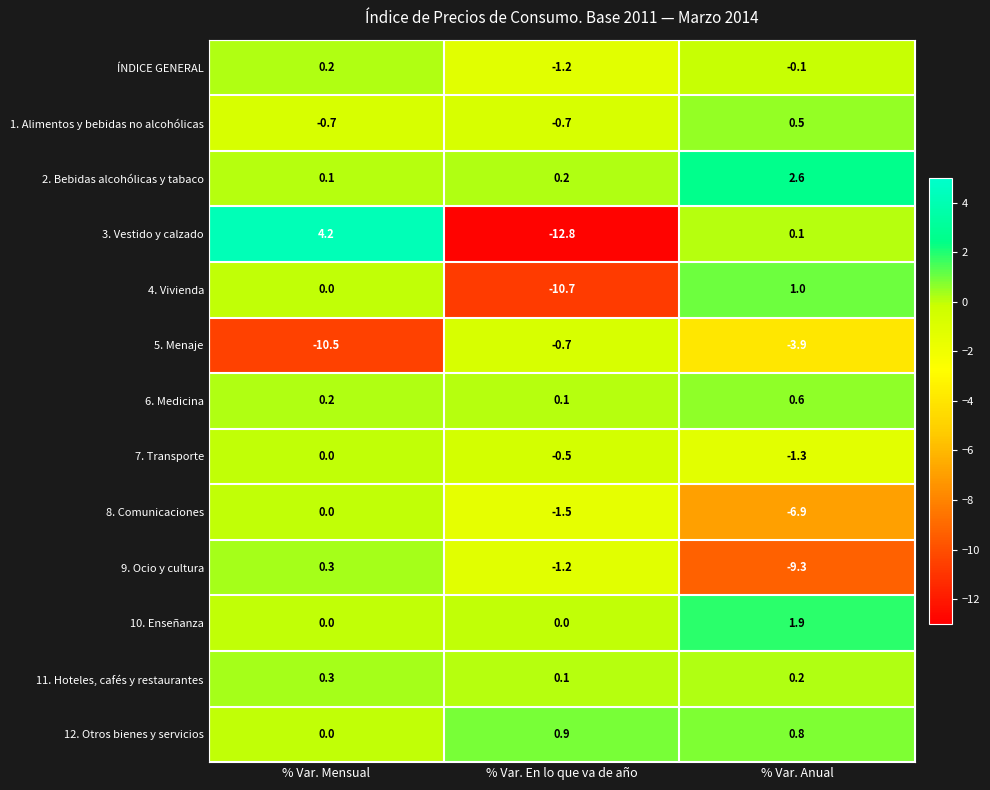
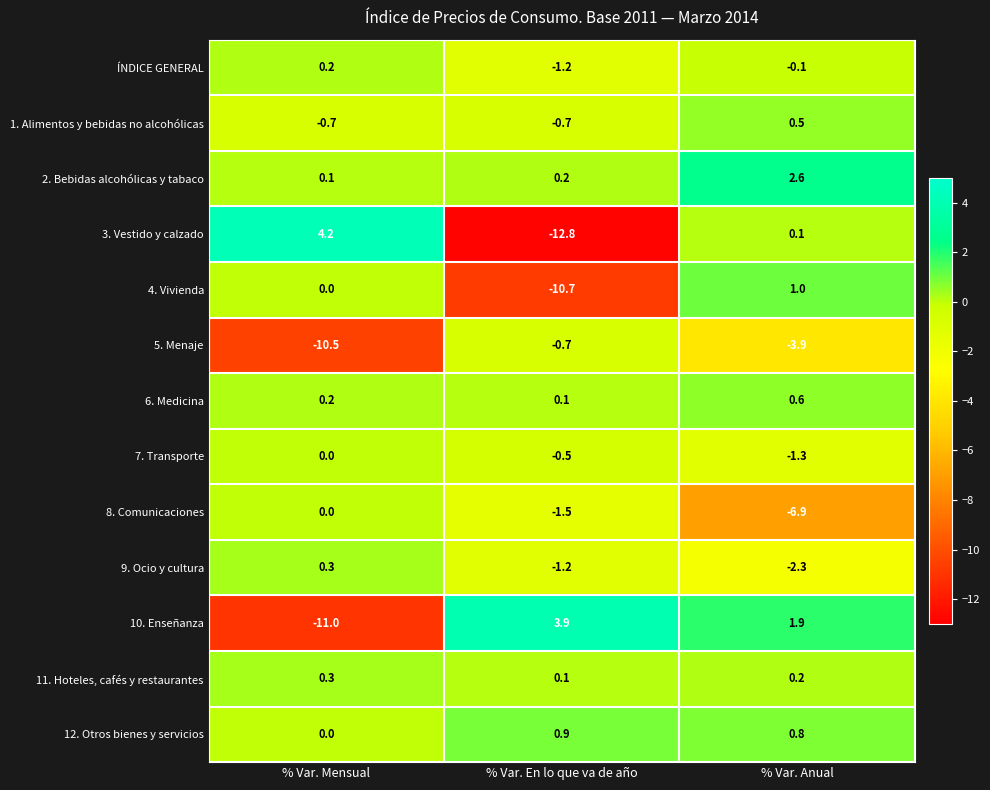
  {
    "ÍNDICE GENERAL": {
      "% Var. Mensual": 0.2,
      "% Var. En lo que va de año": -1.2,
      "% Var. Anual": -0.1
    },
    "1. Alimentos y bebidas no alcohólicas": {
      "% Var. Mensual": -0.7,
      "% Var. En lo que va de año": -0.7,
      "% Var. Anual": 0.5
    },
    "2. Bebidas alcohólicas y tabaco": {
      "% Var. Mensual": 0.1,
      "% Var. En lo que va de año": 0.2,
      "% Var. Anual": 2.6
    },
    "3. Vestido y calzado": {
      "% Var. Mensual": 4.2,
      "% Var. En lo que va de año": -12.8,
      "% Var. Anual": 0.1
    },
    "4. Vivienda": {
      "% Var. Mensual": 0.0,
      "% Var. En lo que va de año": -10.7,
      "% Var. Anual": 1.0
    },
    "5. Menaje": {
      "% Var. Mensual": -10.5,
      "% Var. En lo que va de año": -0.7,
      "% Var. Anual": -3.9
    },
    "6. Medicina": {
      "% Var. Mensual": 0.2,
      "% Var. En lo que va de año": 0.1,
      "% Var. Anual": 0.6
    },
    "7. Transporte": {
      "% Var. Mensual": 0.0,
      "% Var. En lo que va de año": -0.5,
      "% Var. Anual": -1.3
    },
    "8. Comunicaciones": {
      "% Var. Mensual": 0.0,
      "% Var. En lo que va de año": -1.5,
      "% Var. Anual": -6.9
    },
    "9. Ocio y cultura": {
      "% Var. Mensual": 0.3,
      "% Var. En lo que va de año": -1.2,
-     "% Var. Anual": -9.3
+     "% Var. Anual": -2.3
    },
    "10. Enseñanza": {
-     "% Var. Mensual": 0.0,
-     "% Var. En lo que va de año": 0.0,
+     "% Var. Mensual": -11.0,
+     "% Var. En lo que va de año": 3.9,
      "% Var. Anual": 1.9
    },
    "11. Hoteles, cafés y restaurantes": {
      "% Var. Mensual": 0.3,
      "% Var. En lo que va de año": 0.1,
      "% Var. Anual": 0.2
    },
    "12. Otros bienes y servicios": {
      "% Var. Mensual": 0.0,
      "% Var. En lo que va de año": 0.9,
      "% Var. Anual": 0.8
    }
  }
